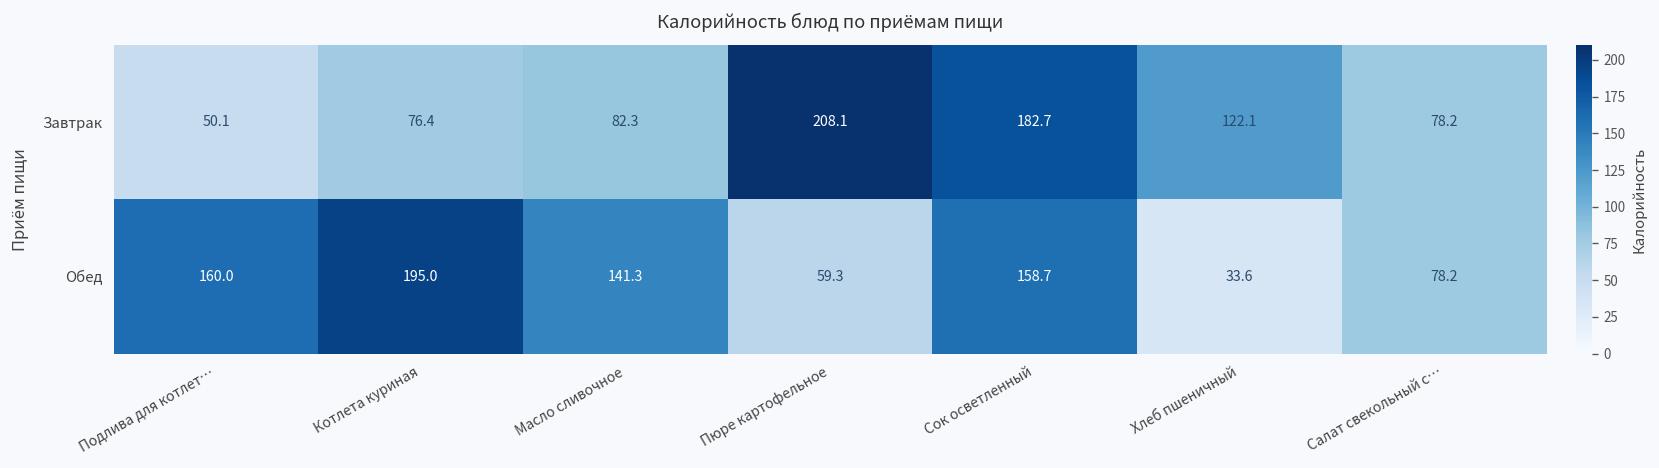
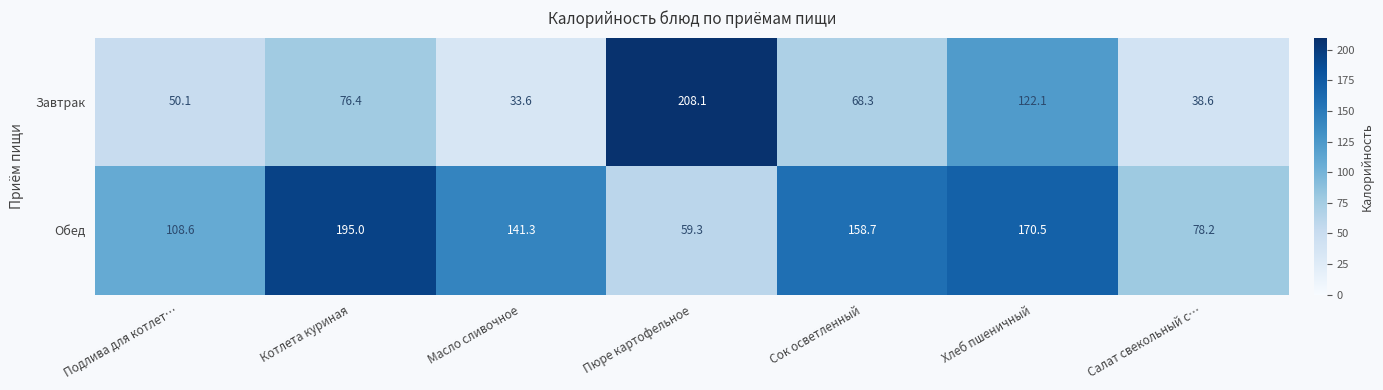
  {
    "Завтрак": {
      "Подлива для котлет…": 50.1,
      "Котлета куриная": 76.4,
-     "Масло сливочное": 82.3,
+     "Масло сливочное": 33.6,
      "Пюре картофельное": 208.1,
-     "Сок осветленный": 182.7,
+     "Сок осветленный": 68.3,
      "Хлеб пшеничный": 122.1,
-     "Салат свекольный с…": 78.2
+     "Салат свекольный с…": 38.6
    },
    "Обед": {
-     "Подлива для котлет…": 160.0,
+     "Подлива для котлет…": 108.6,
      "Котлета куриная": 195.0,
      "Масло сливочное": 141.3,
      "Пюре картофельное": 59.3,
      "Сок осветленный": 158.7,
-     "Хлеб пшеничный": 33.6,
+     "Хлеб пшеничный": 170.5,
      "Салат свекольный с…": 78.2
    }
  }
